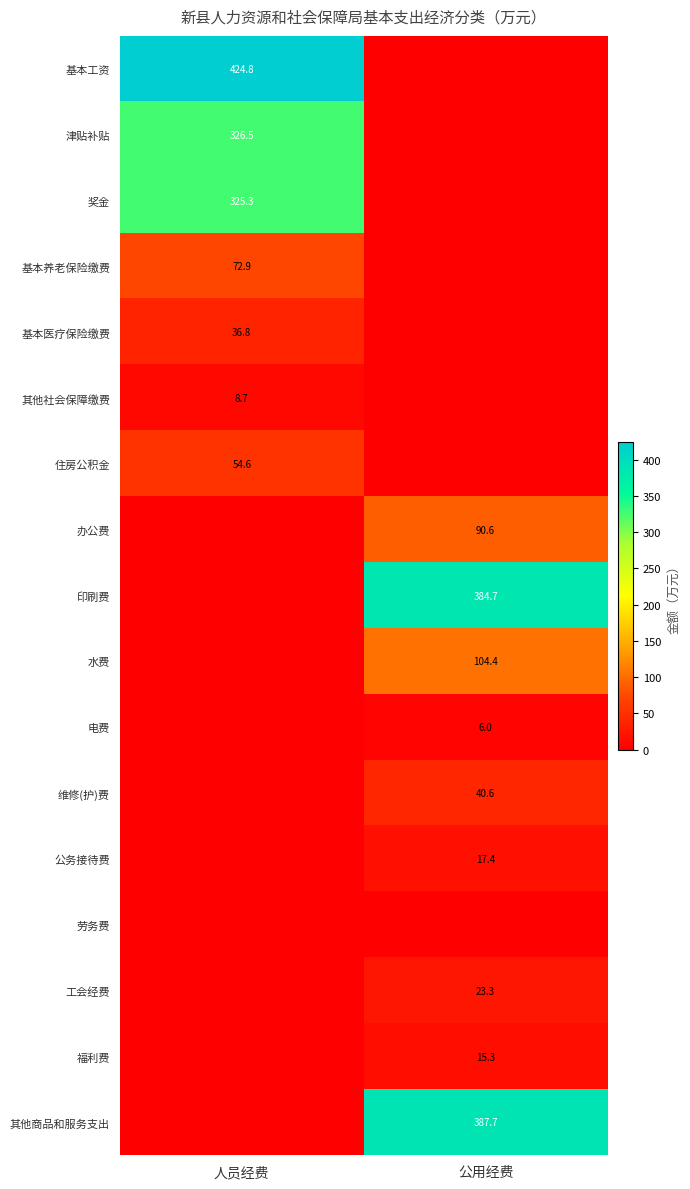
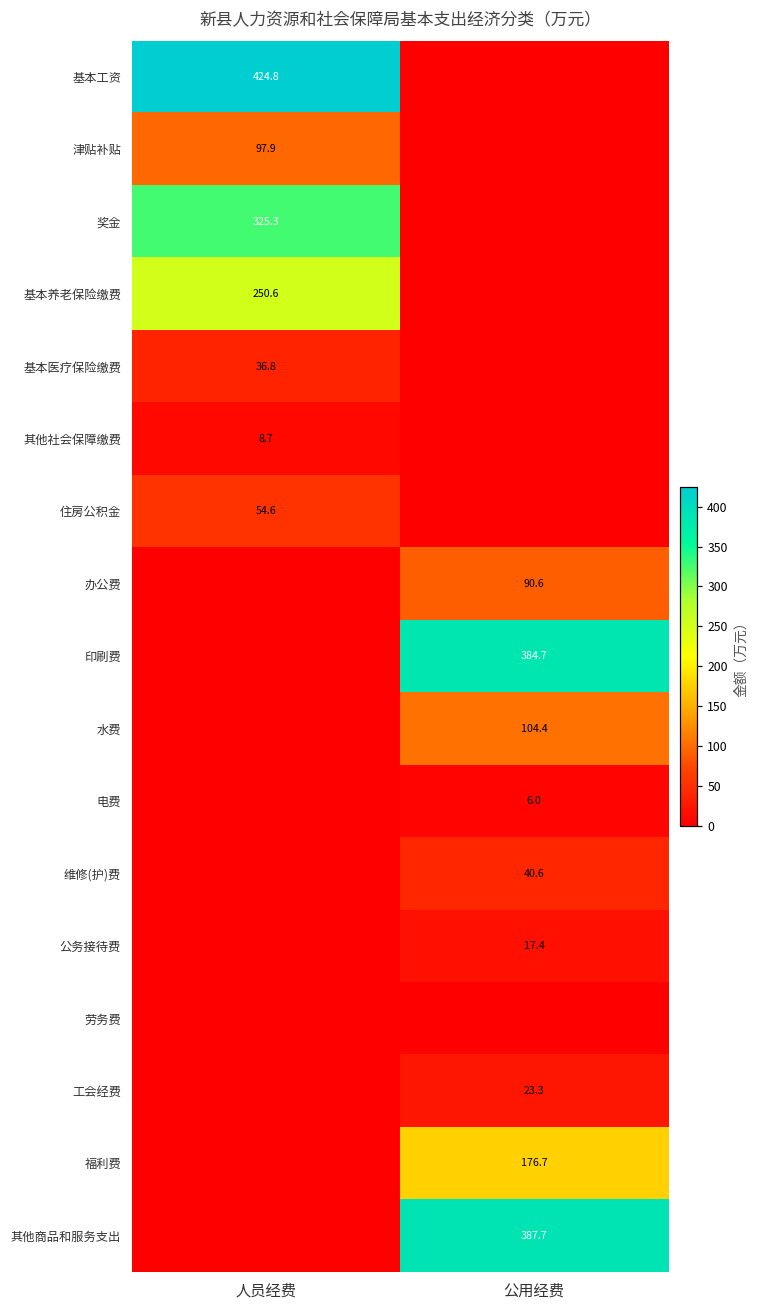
  {
    "基本工资": {
      "人员经费": 424.8
    },
    "津贴补贴": {
-     "人员经费": 326.5
+     "人员经费": 97.9
    },
    "奖金": {
      "人员经费": 325.3
    },
    "基本养老保险缴费": {
-     "人员经费": 72.9
+     "人员经费": 250.6
    },
    "基本医疗保险缴费": {
      "人员经费": 36.8
    },
    "其他社会保障缴费": {
      "人员经费": 8.7
    },
    "住房公积金": {
      "人员经费": 54.6
    },
    "办公费": {
      "公用经费": 90.6
    },
    "印刷费": {
      "公用经费": 384.7
    },
    "水费": {
      "公用经费": 104.4
    },
    "电费": {
      "公用经费": 6.0
    },
    "维修(护)费": {
      "公用经费": 40.6
    },
    "公务接待费": {
      "公用经费": 17.4
    },
    "工会经费": {
      "公用经费": 23.3
    },
    "福利费": {
-     "公用经费": 15.3
+     "公用经费": 176.7
    },
    "其他商品和服务支出": {
      "公用经费": 387.7
    }
  }
